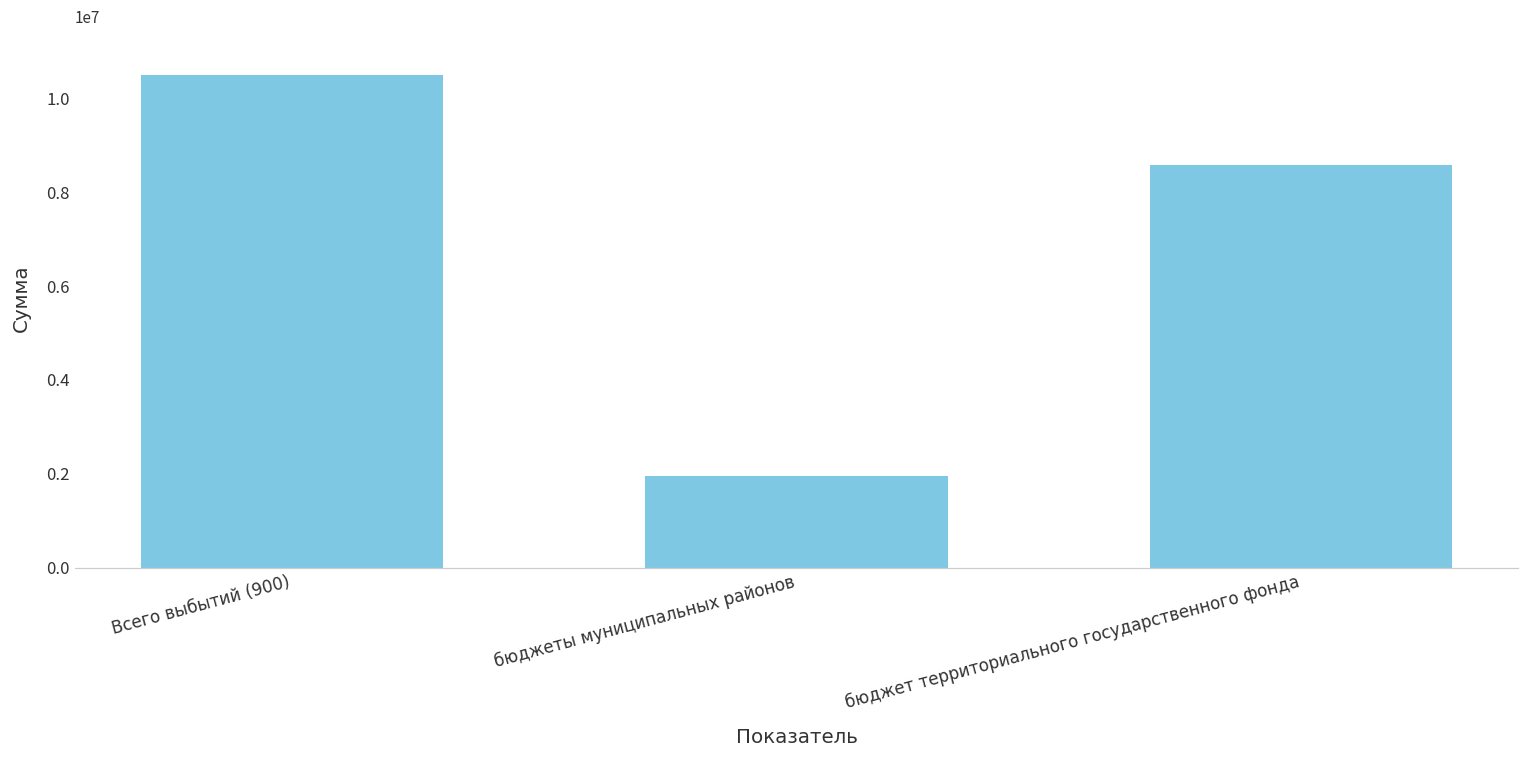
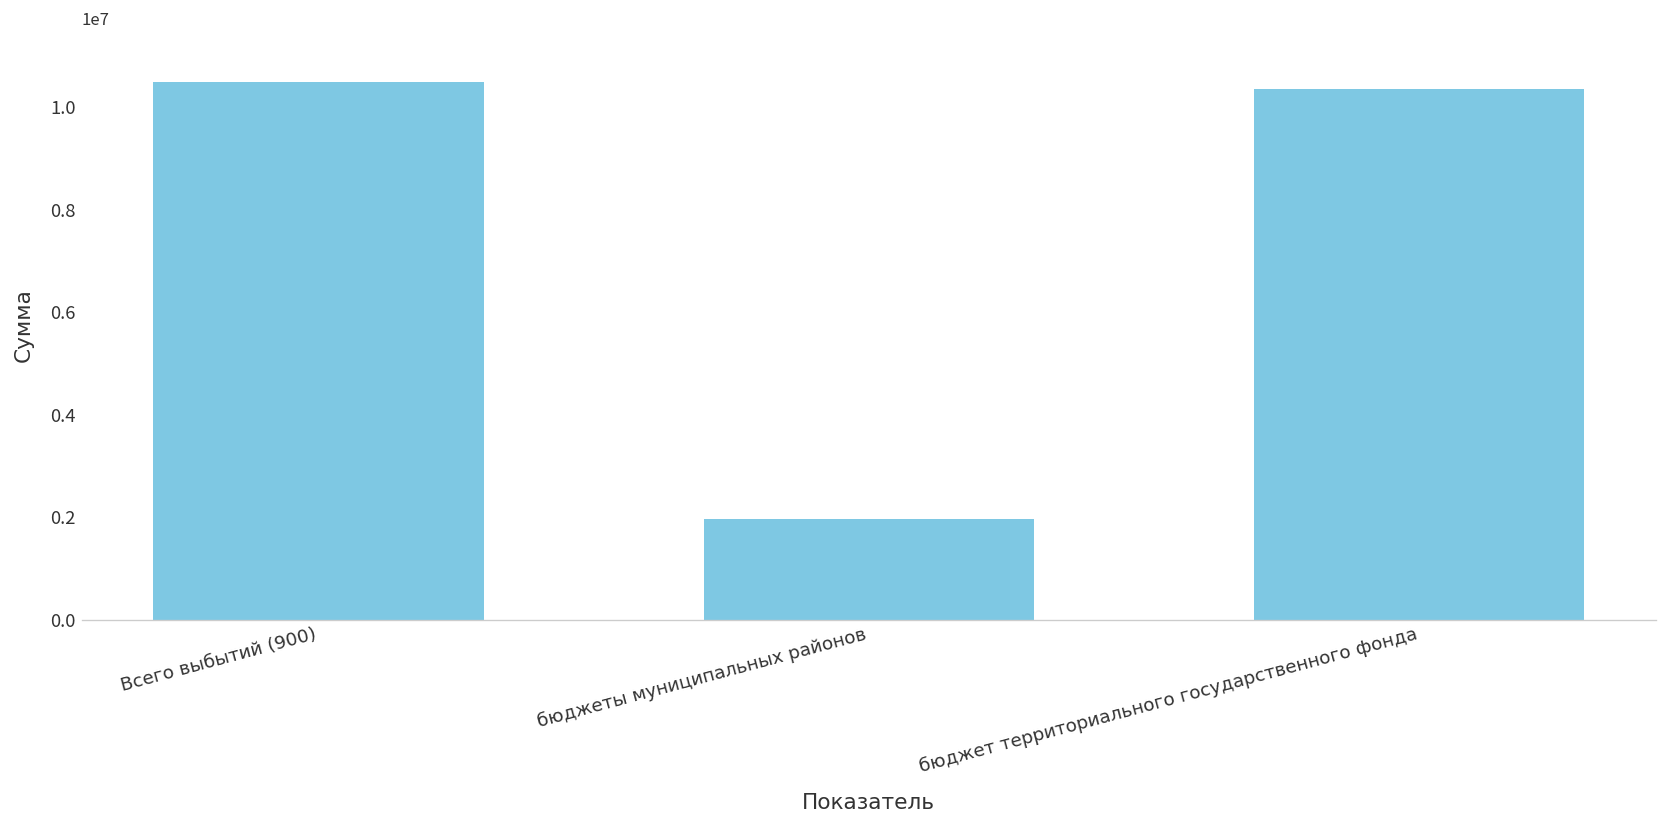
  {
    "Всего выбытий (900)": 10500000,
    "бюджеты муниципальных районов": 2000000,
-   "бюджет территориального государственного фонда": 8600000
+   "бюджет территориального государственного фонда": 10400000
  }
